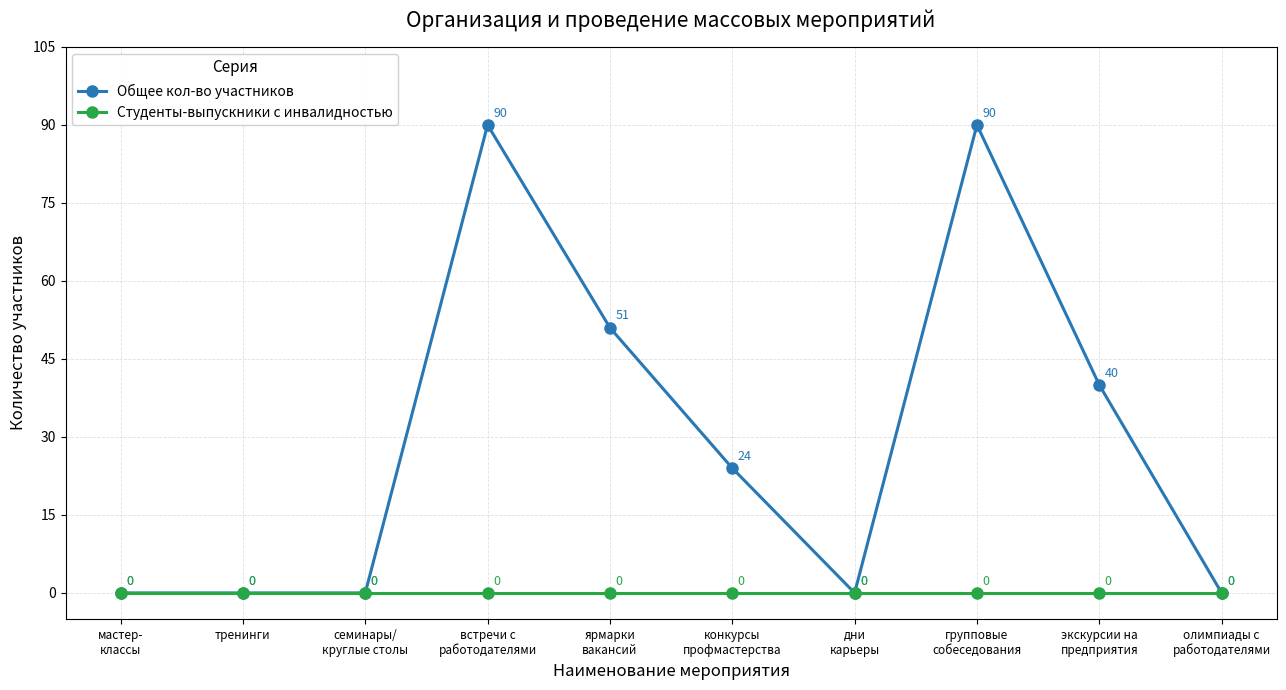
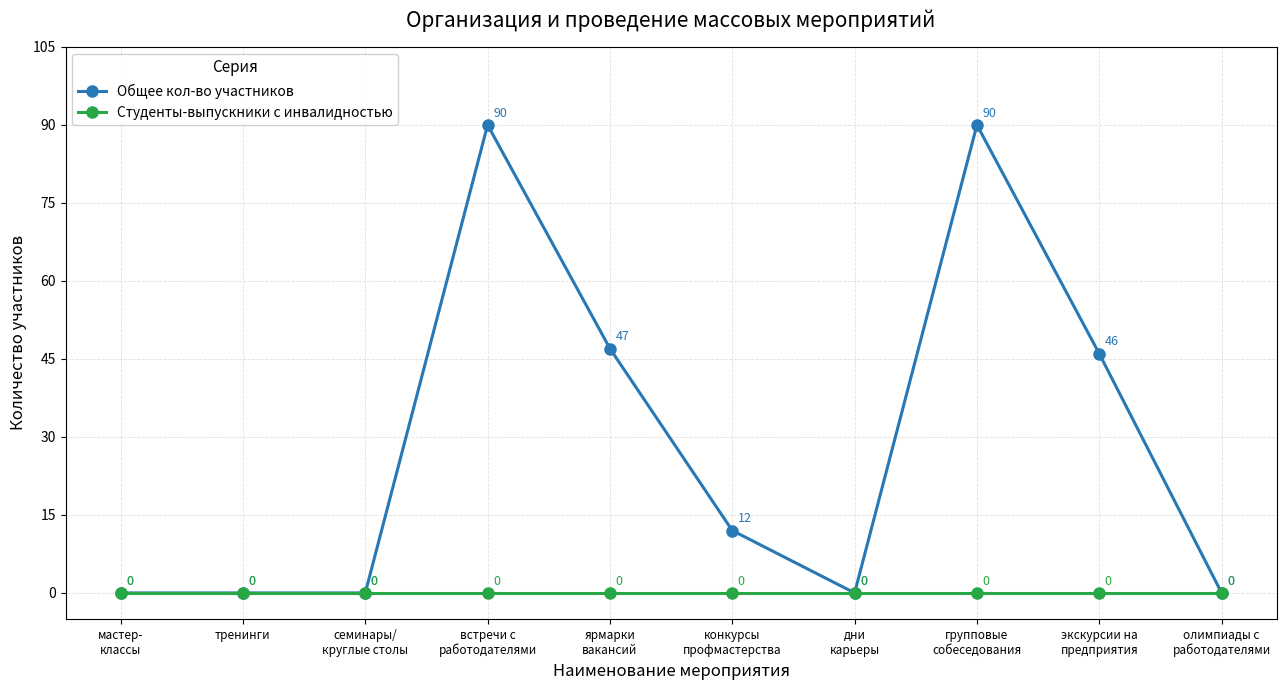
  {
    "Общее кол-во участников": {
      "встречи с работодателями": 90,
-     "ярмарки вакансий": 51,
-     "конкурсы профмастерства": 24,
+     "ярмарки вакансий": 47,
+     "конкурсы профмастерства": 12,
      "групповые собеседования": 90,
-     "экскурсии на предприятия": 40
+     "экскурсии на предприятия": 46
    },
    "Студенты-выпускники с инвалидностью": {
      "встречи с работодателями": 0,
      "ярмарки вакансий": 0,
      "конкурсы профмастерства": 0,
      "групповые собеседования": 0,
      "экскурсии на предприятия": 0
    }
  }
